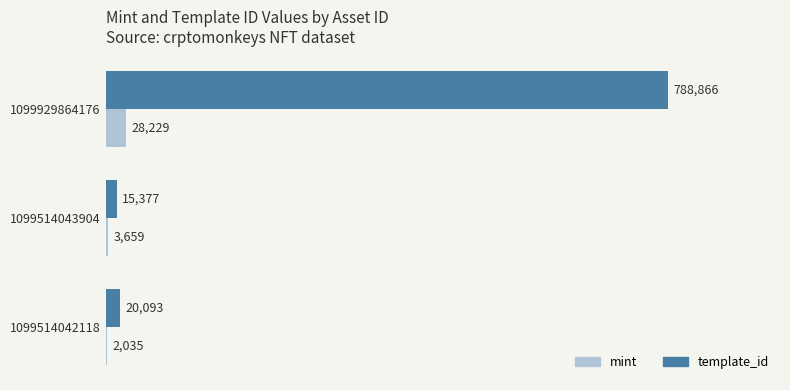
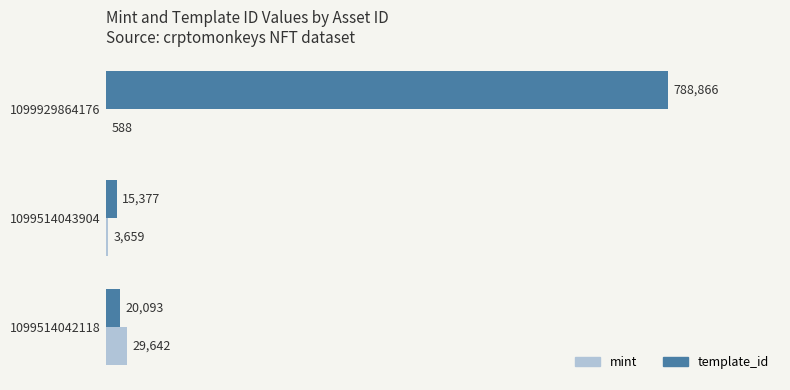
  {
    "template_id": {
      "1099929864176": "788,866",
      "1099514043904": "15,377",
      "1099514042118": "20,093"
    },
    "mint": {
-     "1099929864176": "28,229",
+     "1099929864176": "588",
      "1099514043904": "3,659",
-     "1099514042118": "2,035"
+     "1099514042118": "29,642"
    }
  }
